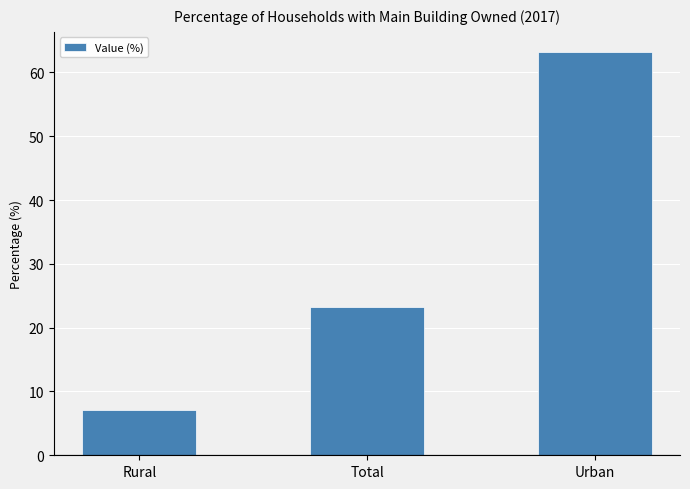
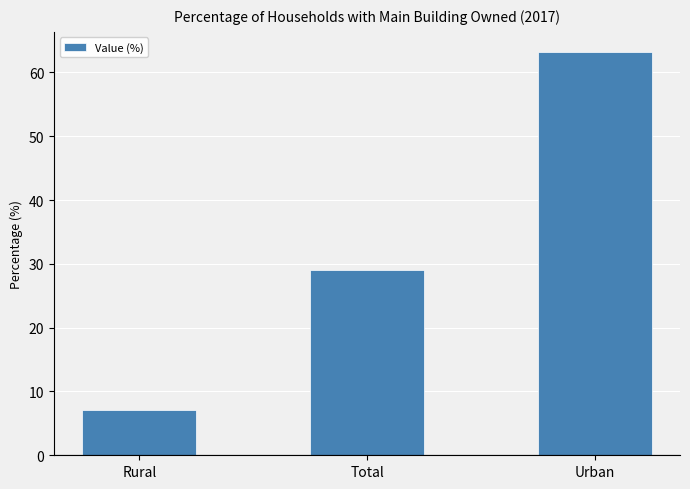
  {
    "Rural": 7,
-   "Total": 23,
+   "Total": 29,
    "Urban": 63
  }
